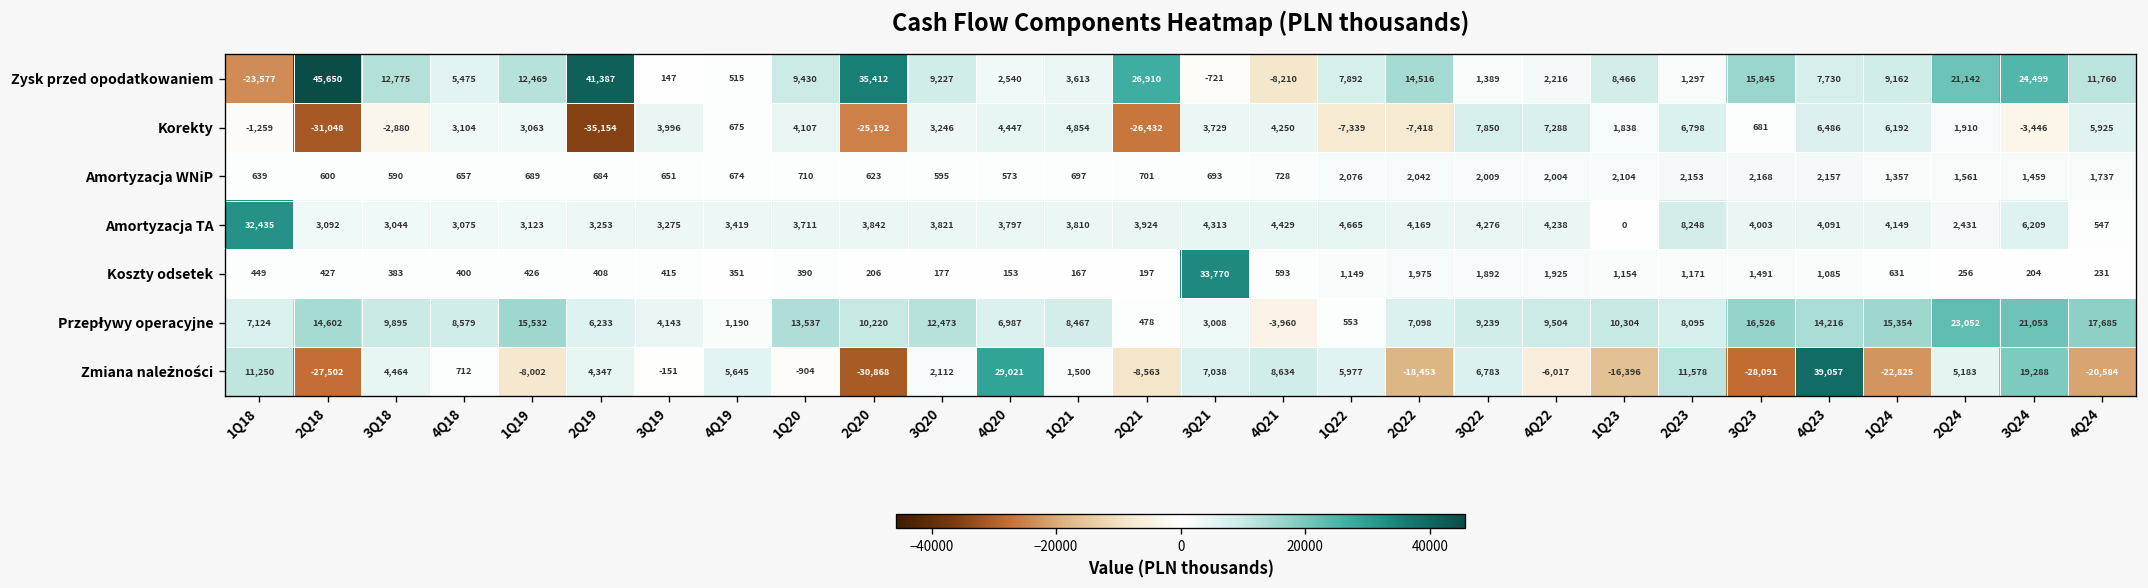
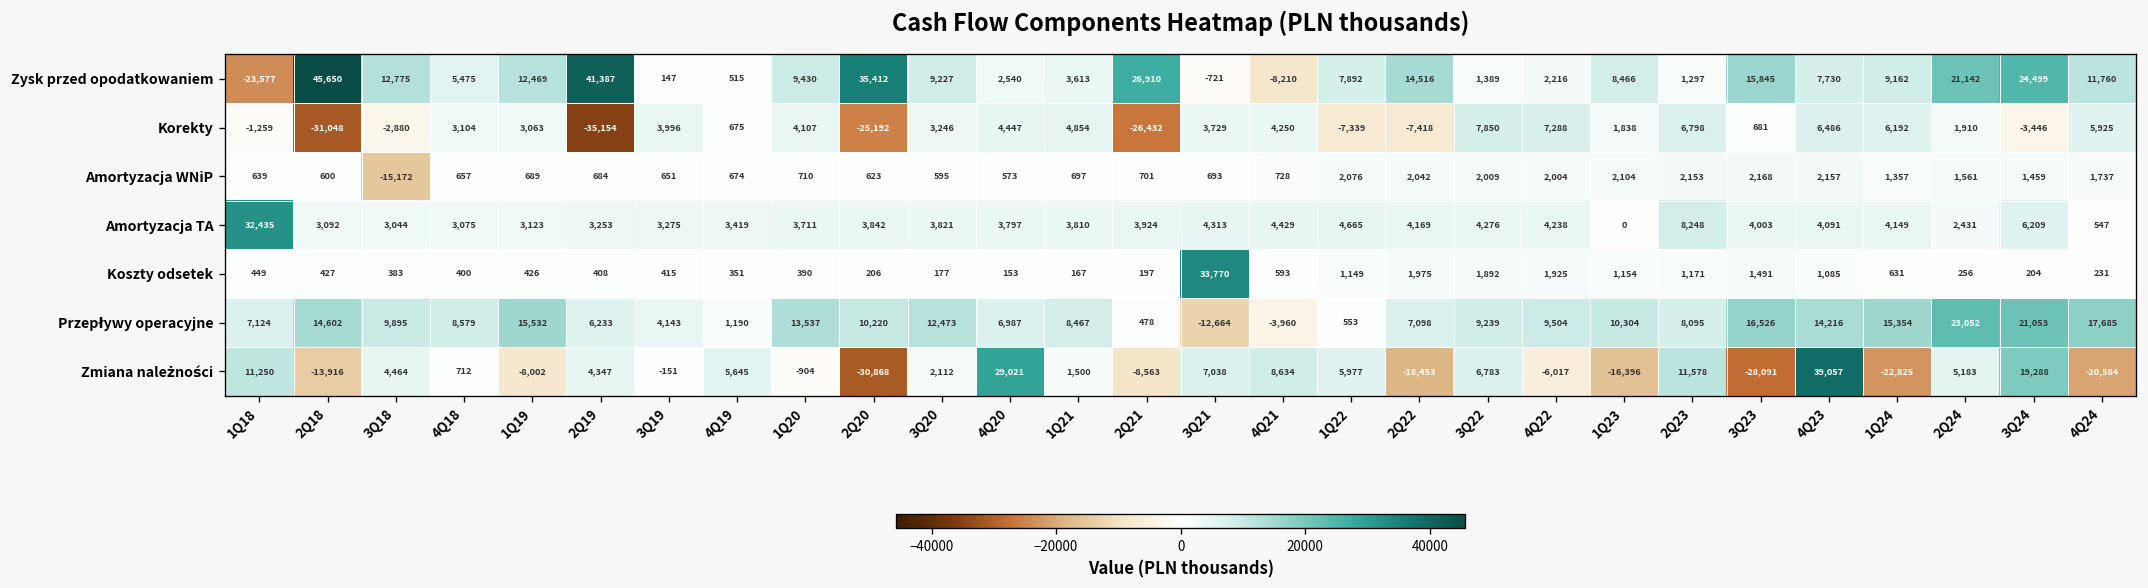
  {
    "Zysk przed opodatkowaniem": {
      "1Q18": "-23,577",
      "2Q18": "45,650",
      "3Q18": "12,775",
      "4Q18": "5,475",
      "1Q19": "12,469",
      "2Q19": "41,387",
      "3Q19": "147",
      "4Q19": "515",
      "1Q20": "9,430",
      "2Q20": "35,412",
      "3Q20": "9,227",
      "4Q20": "2,540",
      "1Q21": "3,613",
      "2Q21": "26,910",
      "3Q21": "-721",
      "4Q21": "-8,210",
      "1Q22": "7,892",
      "2Q22": "14,516",
      "3Q22": "1,389",
      "4Q22": "2,216",
      "1Q23": "8,466",
      "2Q23": "1,297",
      "3Q23": "15,845",
      "4Q23": "7,730",
      "1Q24": "9,162",
      "2Q24": "21,142",
      "3Q24": "24,499",
      "4Q24": "11,760"
    },
    "Korekty": {
      "1Q18": "-1,259",
      "2Q18": "-31,048",
      "3Q18": "-2,880",
      "4Q18": "3,104",
      "1Q19": "3,063",
      "2Q19": "-35,154",
      "3Q19": "3,996",
      "4Q19": "675",
      "1Q20": "4,107",
      "2Q20": "-25,192",
      "3Q20": "3,246",
      "4Q20": "4,447",
      "1Q21": "4,854",
      "2Q21": "-26,432",
      "3Q21": "3,729",
      "4Q21": "4,250",
      "1Q22": "-7,339",
      "2Q22": "-7,418",
      "3Q22": "7,850",
      "4Q22": "7,288",
      "1Q23": "1,838",
      "2Q23": "6,798",
      "3Q23": "681",
      "4Q23": "6,486",
      "1Q24": "6,192",
      "2Q24": "1,910",
      "3Q24": "-3,446",
      "4Q24": "5,925"
    },
    "Amortyzacja WNiP": {
      "1Q18": "639",
      "2Q18": "600",
-     "3Q18": "590",
+     "3Q18": "-15,172",
      "4Q18": "657",
      "1Q19": "689",
      "2Q19": "684",
      "3Q19": "651",
      "4Q19": "674",
      "1Q20": "710",
      "2Q20": "623",
      "3Q20": "595",
      "4Q20": "573",
      "1Q21": "697",
      "2Q21": "701",
      "3Q21": "693",
      "4Q21": "728",
      "1Q22": "2,076",
      "2Q22": "2,042",
      "3Q22": "2,009",
      "4Q22": "2,004",
      "1Q23": "2,104",
      "2Q23": "2,153",
      "3Q23": "2,168",
      "4Q23": "2,157",
      "1Q24": "1,357",
      "2Q24": "1,561",
      "3Q24": "1,459",
      "4Q24": "1,737"
    },
    "Amortyzacja TA": {
      "1Q18": "32,435",
      "2Q18": "3,092",
      "3Q18": "3,044",
      "4Q18": "3,075",
      "1Q19": "3,123",
      "2Q19": "3,253",
      "3Q19": "3,275",
      "4Q19": "3,419",
      "1Q20": "3,711",
      "2Q20": "3,842",
      "3Q20": "3,821",
      "4Q20": "3,797",
      "1Q21": "3,810",
      "2Q21": "3,924",
      "3Q21": "4,313",
      "4Q21": "4,429",
      "1Q22": "4,665",
      "2Q22": "4,169",
      "3Q22": "4,276",
      "4Q22": "4,238",
      "1Q23": "0",
      "2Q23": "8,248",
      "3Q23": "4,003",
      "4Q23": "4,091",
      "1Q24": "4,149",
      "2Q24": "2,431",
      "3Q24": "6,209",
      "4Q24": "547"
    },
    "Koszty odsetek": {
      "1Q18": "449",
      "2Q18": "427",
      "3Q18": "383",
      "4Q18": "400",
      "1Q19": "426",
      "2Q19": "408",
      "3Q19": "415",
      "4Q19": "351",
      "1Q20": "390",
      "2Q20": "206",
      "3Q20": "177",
      "4Q20": "153",
      "1Q21": "167",
      "2Q21": "197",
      "3Q21": "33,770",
      "4Q21": "593",
      "1Q22": "1,149",
      "2Q22": "1,975",
      "3Q22": "1,892",
      "4Q22": "1,925",
      "1Q23": "1,154",
      "2Q23": "1,171",
      "3Q23": "1,491",
      "4Q23": "1,085",
      "1Q24": "631",
      "2Q24": "256",
      "3Q24": "204",
      "4Q24": "231"
    },
    "Przepływy operacyjne": {
      "1Q18": "7,124",
      "2Q18": "14,602",
      "3Q18": "9,895",
      "4Q18": "8,579",
      "1Q19": "15,532",
      "2Q19": "6,233",
      "3Q19": "4,143",
      "4Q19": "1,190",
      "1Q20": "13,537",
      "2Q20": "10,220",
      "3Q20": "12,473",
      "4Q20": "6,987",
      "1Q21": "8,467",
      "2Q21": "478",
-     "3Q21": "3,008",
+     "3Q21": "-12,664",
      "4Q21": "-3,960",
      "1Q22": "553",
      "2Q22": "7,098",
      "3Q22": "9,239",
      "4Q22": "9,504",
      "1Q23": "10,304",
      "2Q23": "8,095",
      "3Q23": "16,526",
      "4Q23": "14,216",
      "1Q24": "15,354",
      "2Q24": "23,052",
      "3Q24": "21,053",
      "4Q24": "17,685"
    },
    "Zmiana należności": {
      "1Q18": "11,250",
-     "2Q18": "-27,502",
+     "2Q18": "-13,916",
      "3Q18": "4,464",
      "4Q18": "712",
      "1Q19": "-8,002",
      "2Q19": "4,347",
      "3Q19": "-151",
      "4Q19": "5,645",
      "1Q20": "-904",
      "2Q20": "-30,868",
      "3Q20": "2,112",
      "4Q20": "29,021",
      "1Q21": "1,500",
      "2Q21": "-8,563",
      "3Q21": "7,038",
      "4Q21": "8,634",
      "1Q22": "5,977",
      "2Q22": "-18,453",
      "3Q22": "6,783",
      "4Q22": "-6,017",
      "1Q23": "-16,396",
      "2Q23": "11,578",
      "3Q23": "-28,091",
      "4Q23": "39,057",
      "1Q24": "-22,825",
      "2Q24": "5,183",
      "3Q24": "19,288",
      "4Q24": "-20,584"
    }
  }
